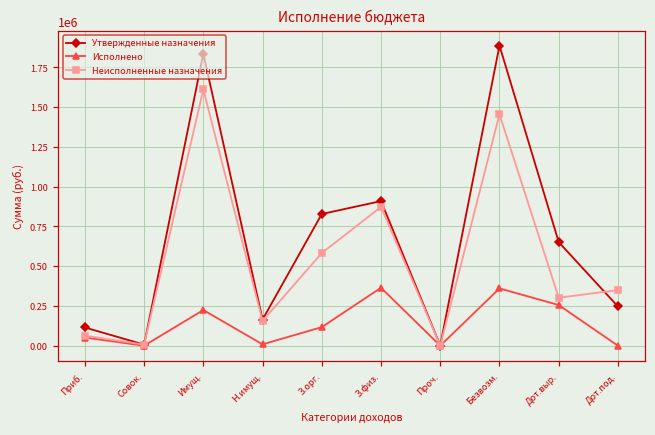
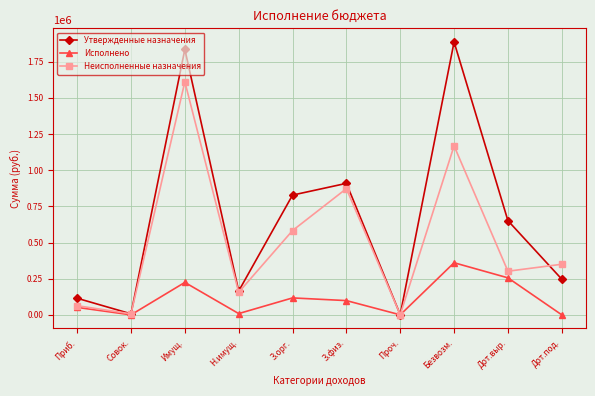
  {
    "Утвержденные назначения": {
      "Приб.": 110000,
      "З.орг.": 830000,
      "З.физ.": 910000,
      "Безвозм.": 1890000,
      "Дот.выр.": 650000,
      "Дот.под.": 250000
    },
    "Исполнено": {
      "Имущ.": 220000,
      "Н.имущ.": 10000,
      "З.орг.": 120000,
-     "З.физ.": 360000,
+     "З.физ.": 100000,
      "Безвозм.": 360000,
      "Дот.выр.": 260000,
      "Дот.под.": 0
    },
    "Неисполненные назначения": {
      "Имущ.": 1610000,
      "З.орг.": 580000,
      "З.физ.": 870000,
-     "Безвозм.": 1460000,
+     "Безвозм.": 1170000,
      "Дот.выр.": 300000,
      "Дот.под.": 350000
    }
  }
